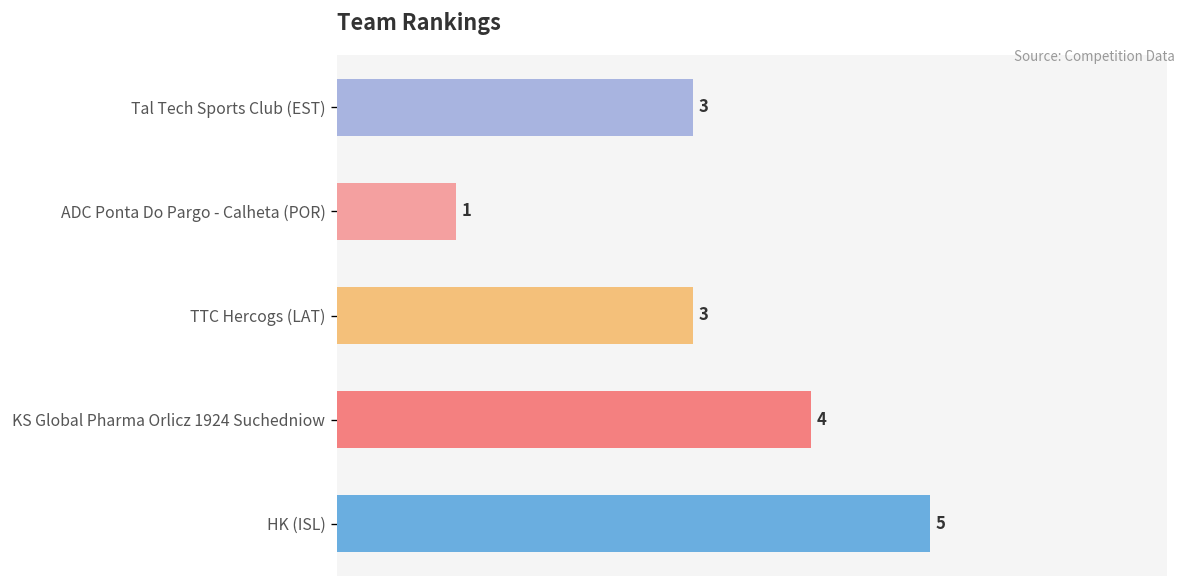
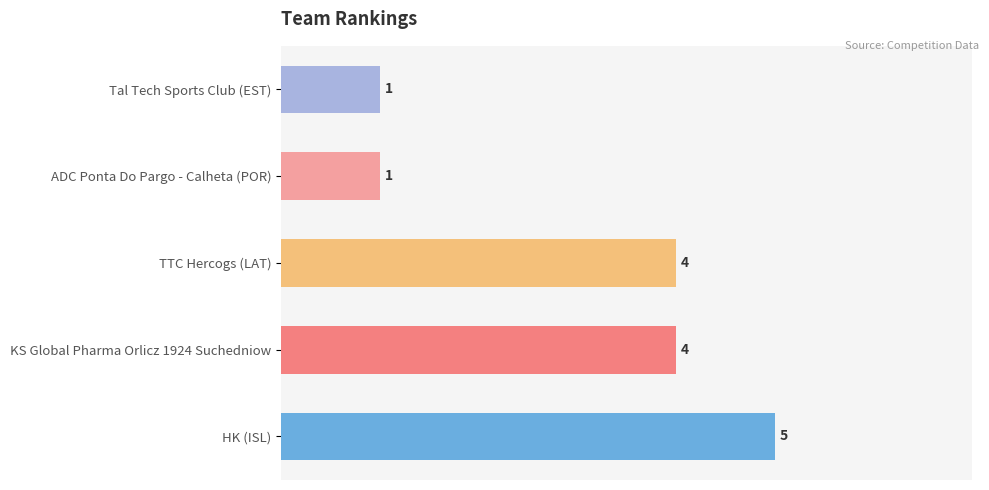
  {
-   "Tal Tech Sports Club (EST)": 3,
+   "Tal Tech Sports Club (EST)": 1,
    "ADC Ponta Do Pargo - Calheta (POR)": 1,
-   "TTC Hercogs (LAT)": 3,
+   "TTC Hercogs (LAT)": 4,
    "KS Global Pharma Orlicz 1924 Suchedniow": 4,
    "HK (ISL)": 5
  }
